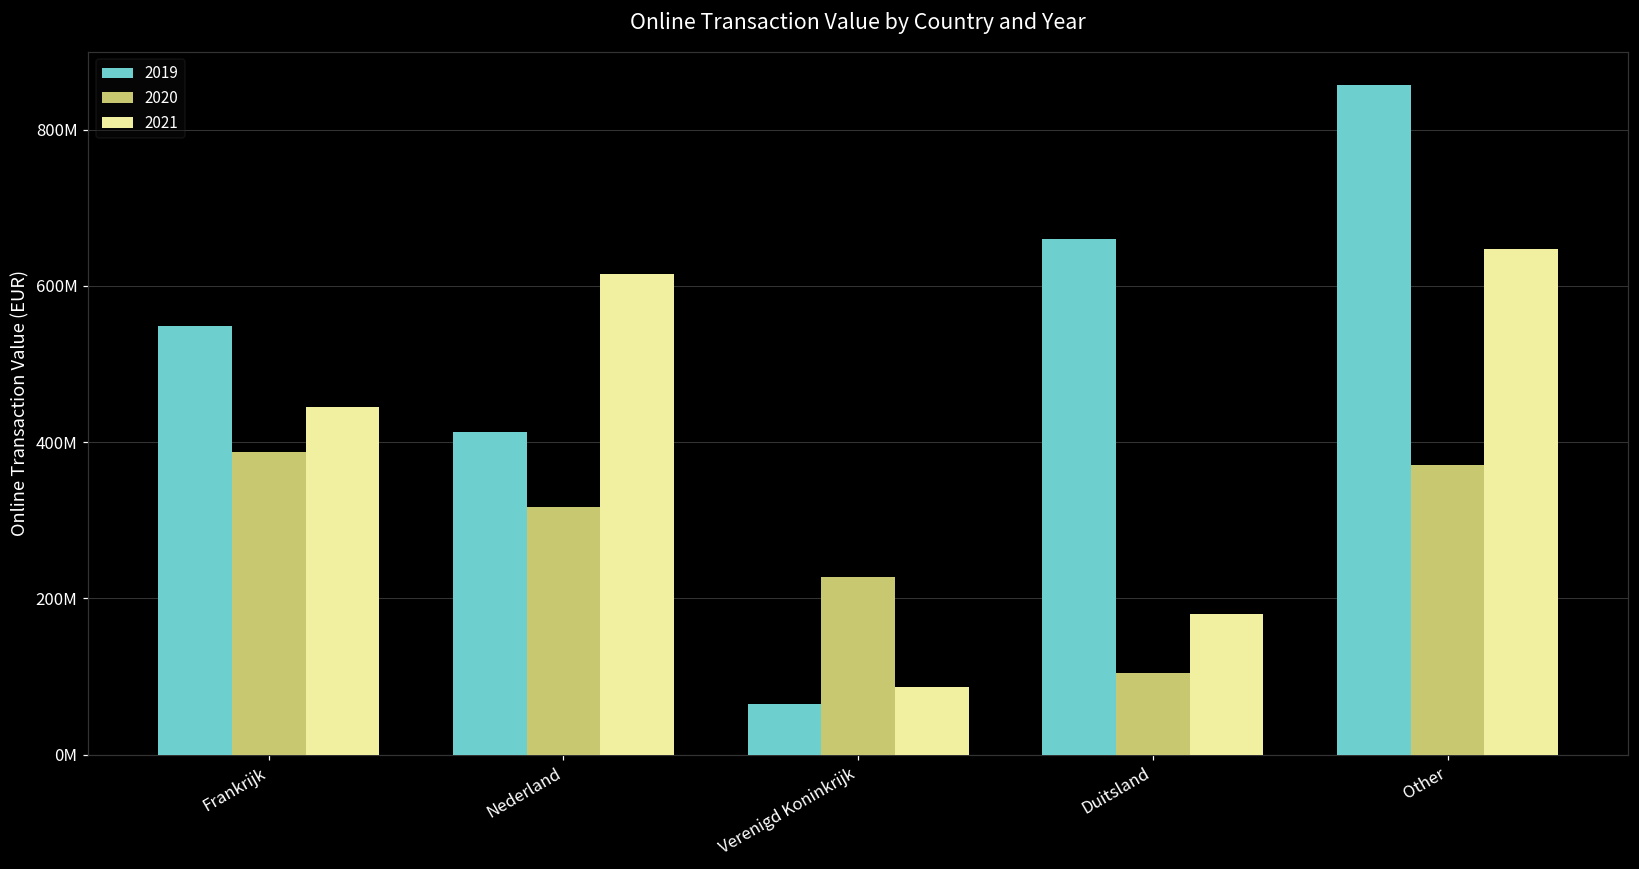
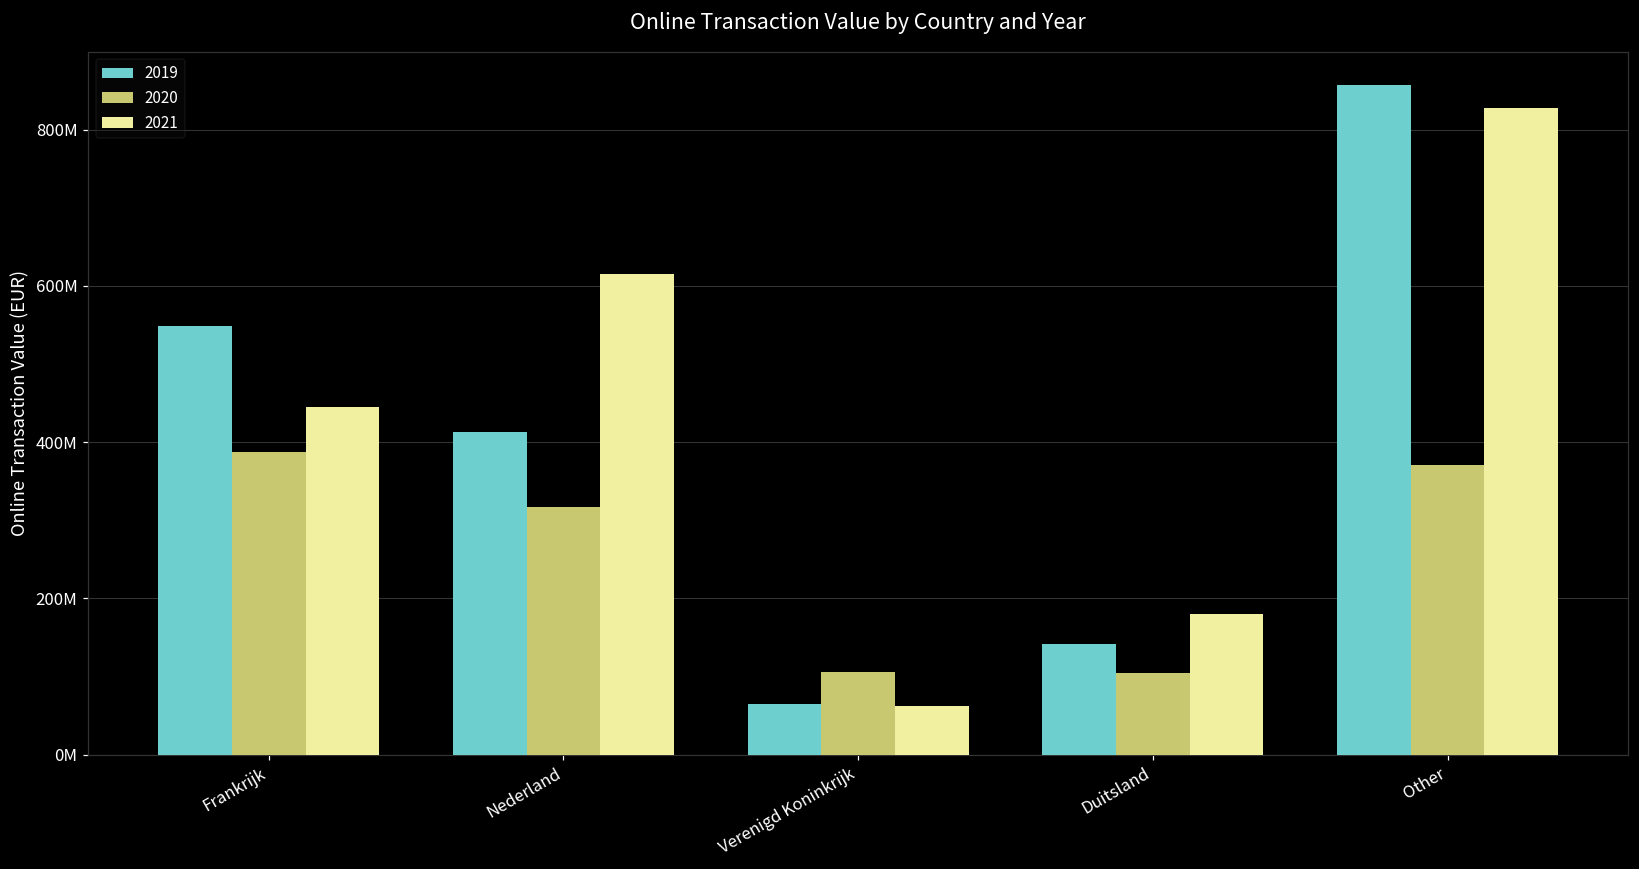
  {
    "2019": {
      "Frankrijk": 550000000,
      "Nederland": 410000000,
      "Verenigd Koninkrijk": 60000000,
-     "Duitsland": 660000000,
+     "Duitsland": 140000000,
      "Other": 860000000
    },
    "2020": {
      "Frankrijk": 390000000,
      "Nederland": 320000000,
-     "Verenigd Koninkrijk": 230000000,
+     "Verenigd Koninkrijk": 110000000,
      "Duitsland": 100000000,
      "Other": 370000000
    },
    "2021": {
      "Frankrijk": 440000000,
      "Nederland": 620000000,
-     "Verenigd Koninkrijk": 90000000,
+     "Verenigd Koninkrijk": 60000000,
      "Duitsland": 180000000,
-     "Other": 650000000
+     "Other": 830000000
    }
  }
